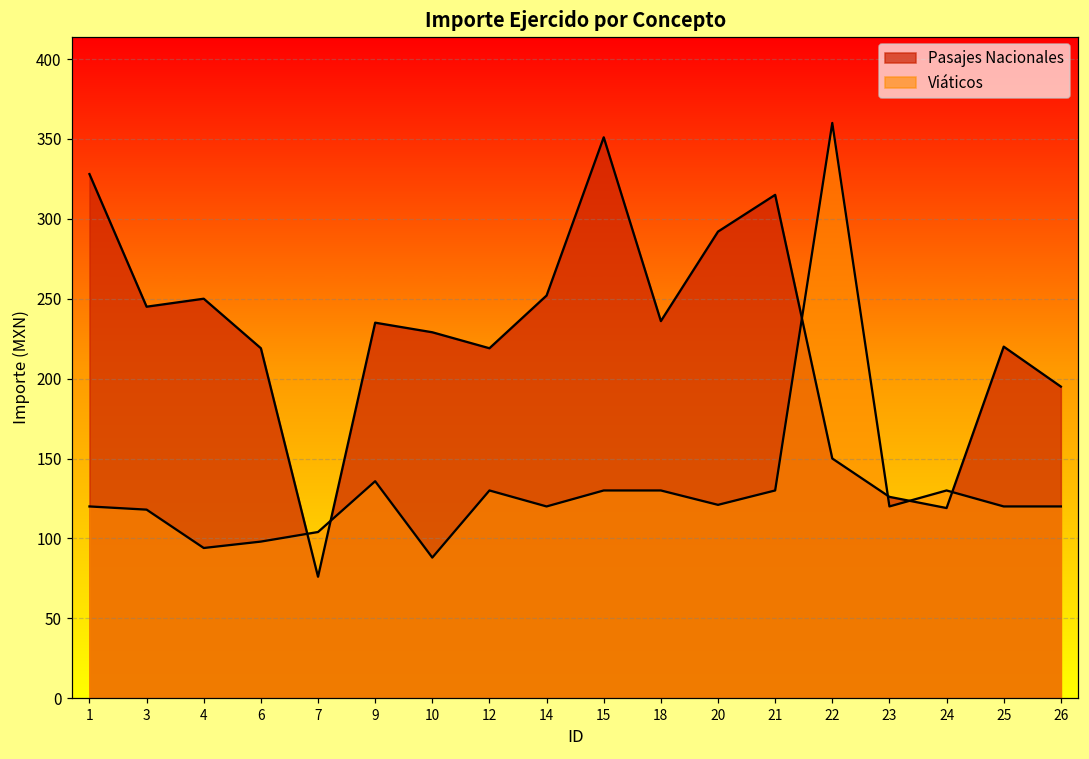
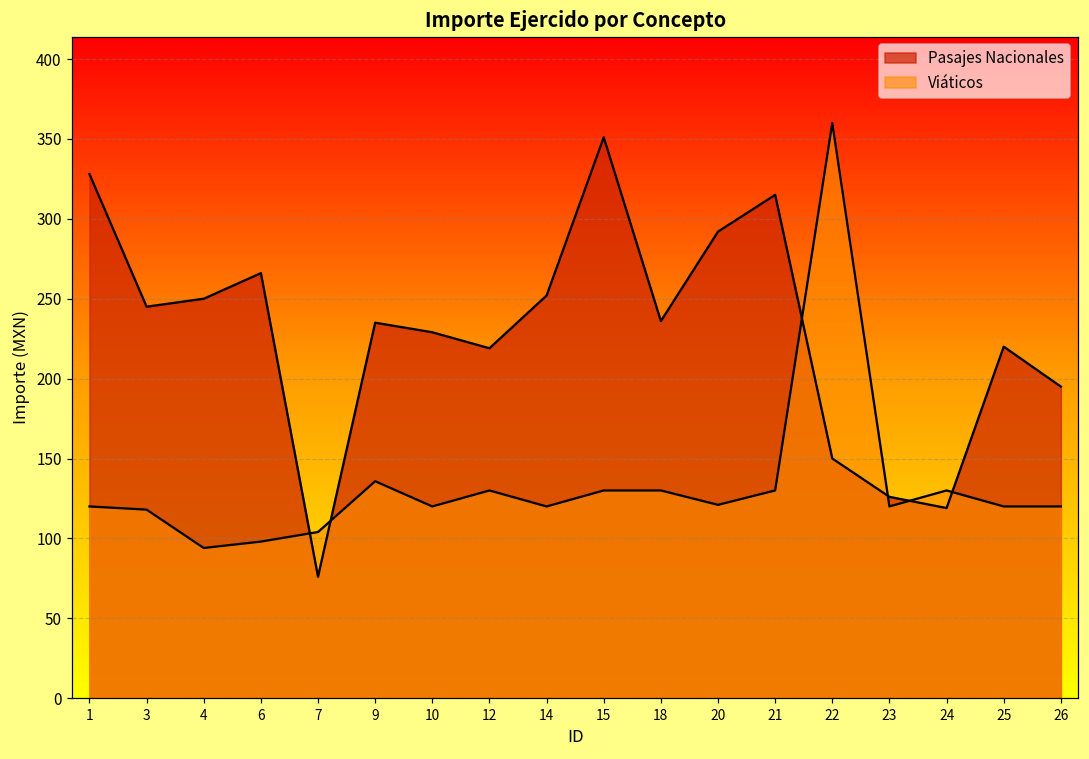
  {
    "Pasajes Nacionales": {
      "1": 328,
      "3": 245,
      "4": 250,
-     "6": 219,
+     "6": 266,
      "7": 76,
      "9": 235,
      "10": 229,
      "12": 219,
      "14": 252,
      "15": 351,
      "18": 236,
      "20": 292,
      "21": 315,
      "22": 150,
      "23": 126,
      "24": 119,
      "25": 220,
      "26": 195
    },
    "Viáticos": {
      "1": 120,
      "3": 118,
      "4": 94,
      "6": 98,
      "7": 104,
      "9": 136,
-     "10": 88,
+     "10": 120,
      "12": 130,
      "14": 120,
      "15": 130,
      "18": 130,
      "20": 121,
      "21": 130,
      "22": 360,
      "23": 120,
      "24": 130,
      "25": 120,
      "26": 120
    }
  }
